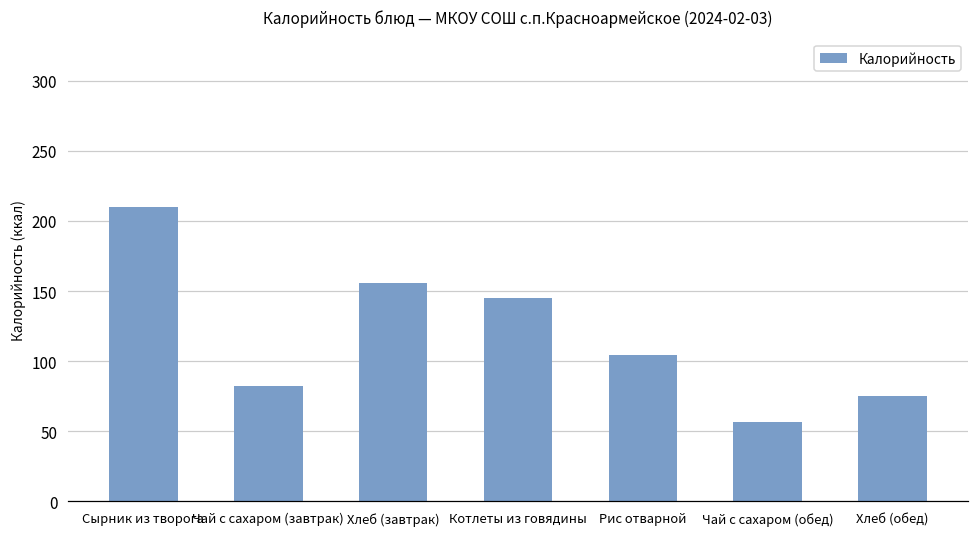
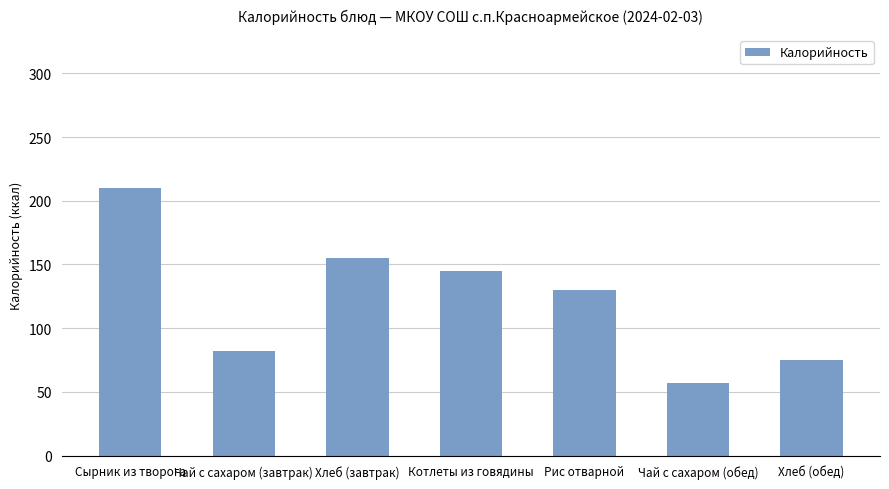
  {
    "Сырник из творога": 210,
    "Чай с сахаром (завтрак)": 82,
    "Хлеб (завтрак)": 155,
    "Котлеты из говядины": 145,
-   "Рис отварной": 104,
+   "Рис отварной": 130,
    "Чай с сахаром (обед)": 57,
    "Хлеб (обед)": 75
  }
